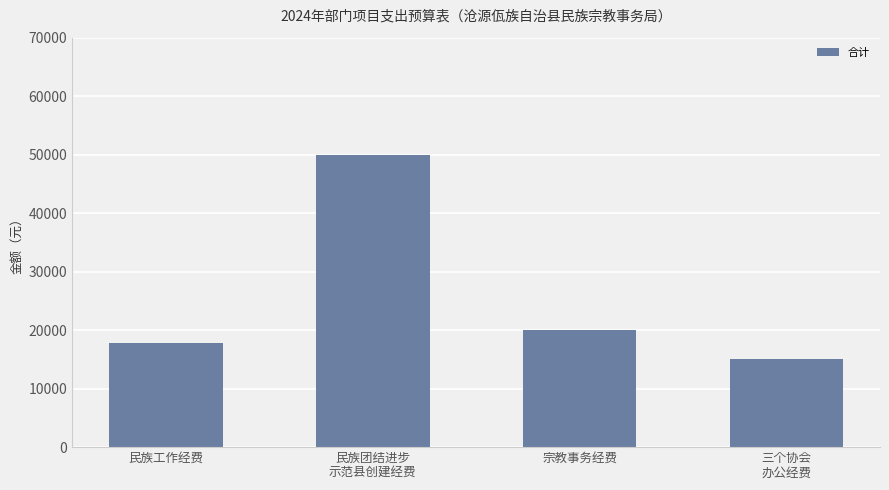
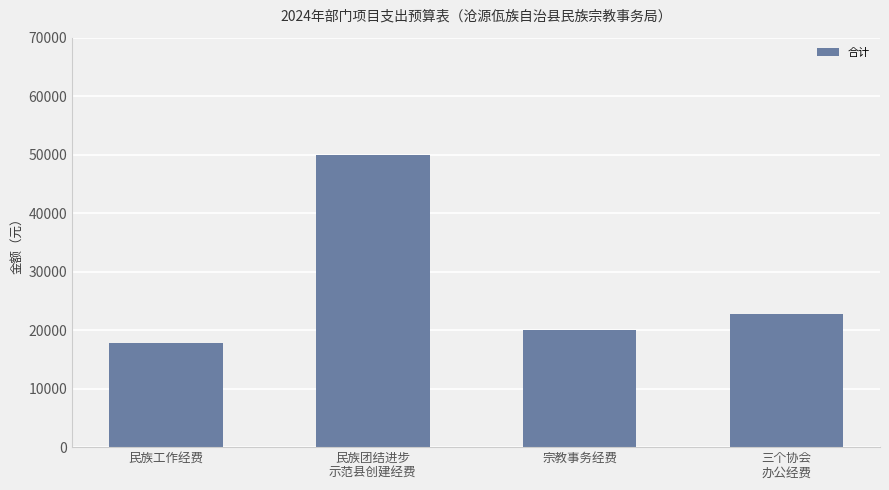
  {
    "民族工作经费": 18000,
    "民族团结进步 示范县创建经费": 50000,
    "宗教事务经费": 20000,
-   "三个协会 办公经费": 15000
+   "三个协会 办公经费": 23000
  }
